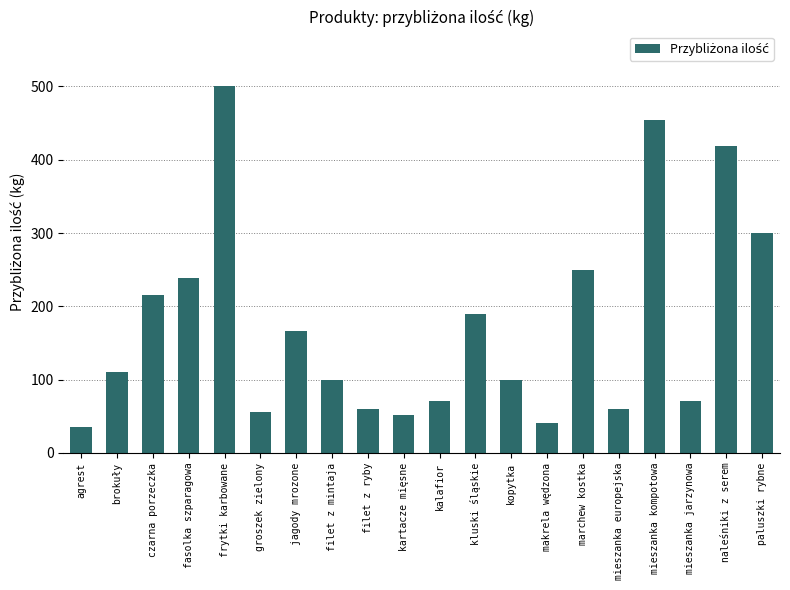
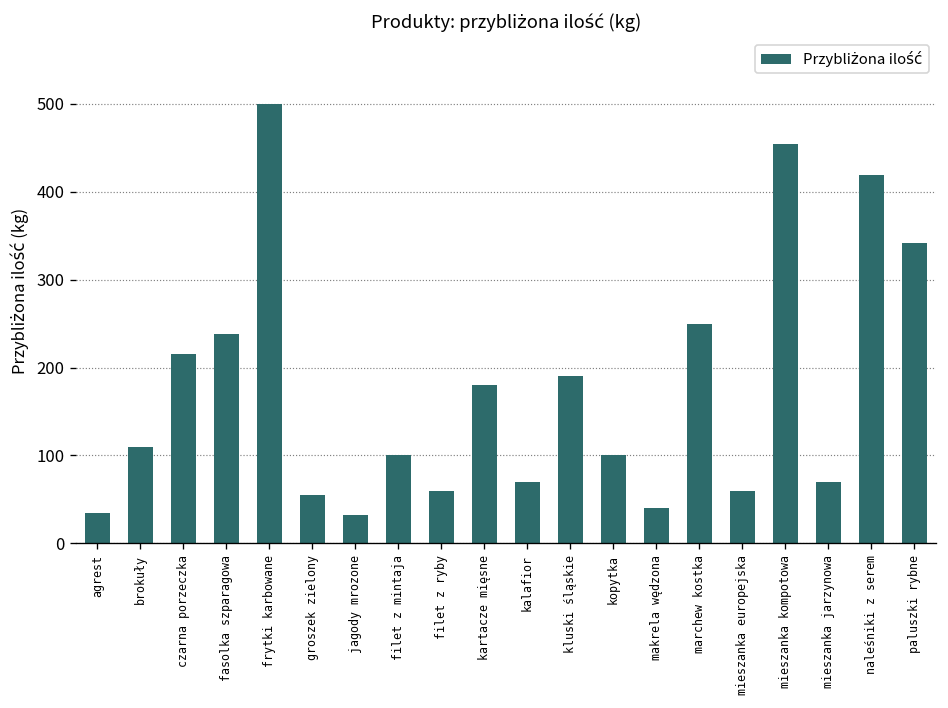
  {
    "agrest": 40,
    "brokuły": 110,
    "czarna porzeczka": 220,
    "fasolka szparagowa": 240,
    "frytki karbowane": 500,
    "groszek zielony": 60,
-   "jagody mrozone": 170,
+   "jagody mrozone": 30,
    "filet z mintaja": 100,
    "filet z ryby": 60,
-   "kartacze mięsne": 50,
+   "kartacze mięsne": 180,
    "kalafior": 70,
    "kluski śląskie": 190,
    "kopytka": 100,
    "makrela wędzona": 40,
    "marchew kostka": 250,
    "mieszanka europejska": 60,
    "mieszanka kompotowa": 450,
    "mieszanka jarzynowa": 70,
    "naleśniki z serem": 420,
-   "paluszki rybne": 300
+   "paluszki rybne": 340
  }
